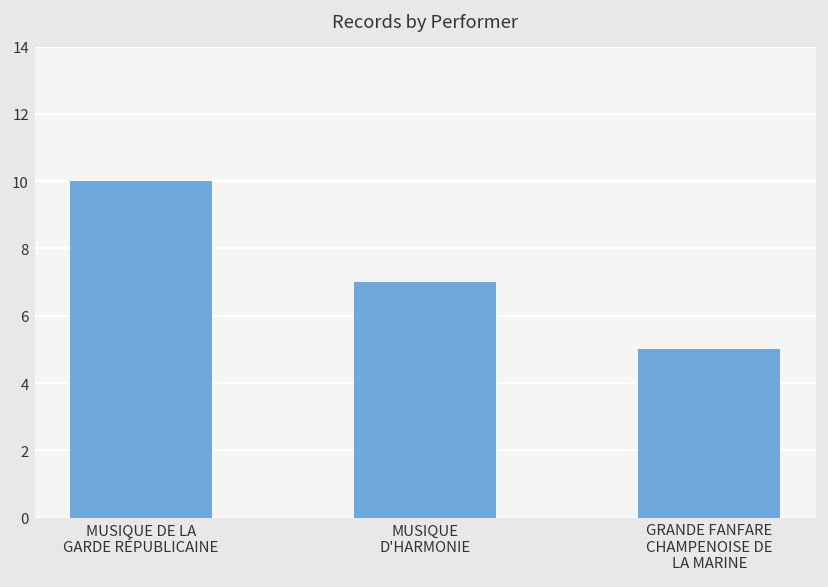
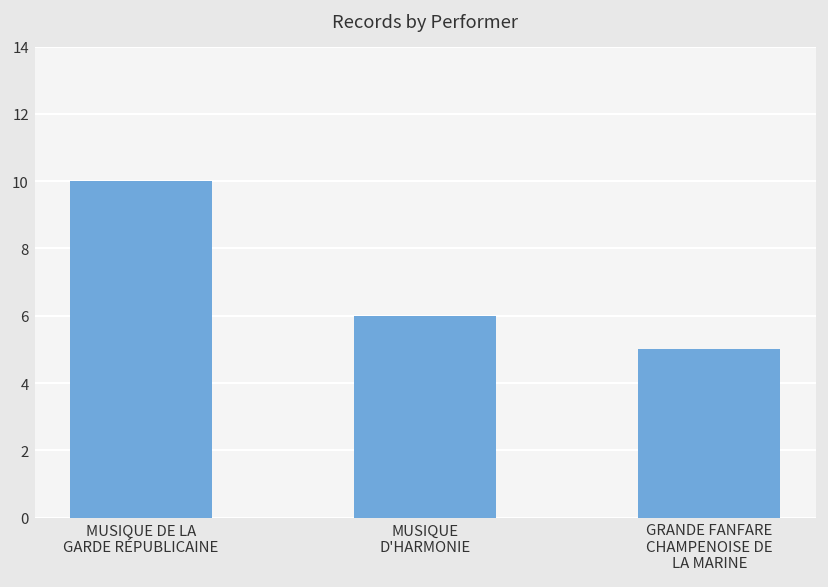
  {
    "MUSIQUE DE LA GARDE RÉPUBLICAINE": 10,
-   "MUSIQUE D'HARMONIE": 7,
+   "MUSIQUE D'HARMONIE": 6,
    "GRANDE FANFARE CHAMPENOISE DE LA MARINE": 5
  }
